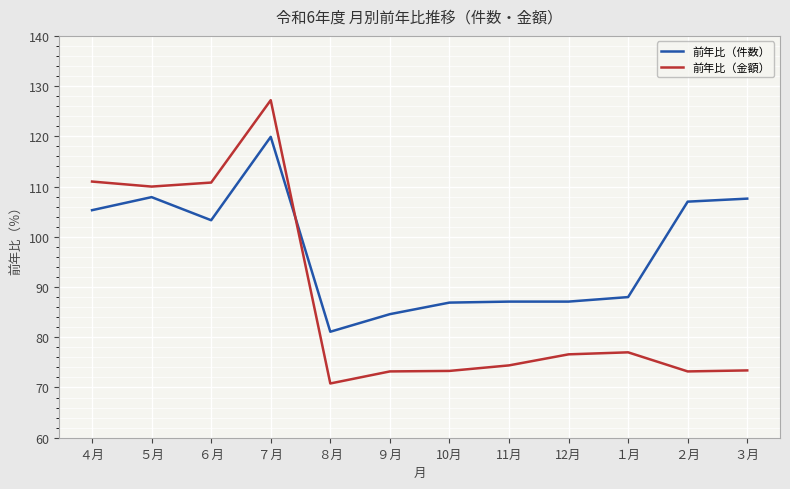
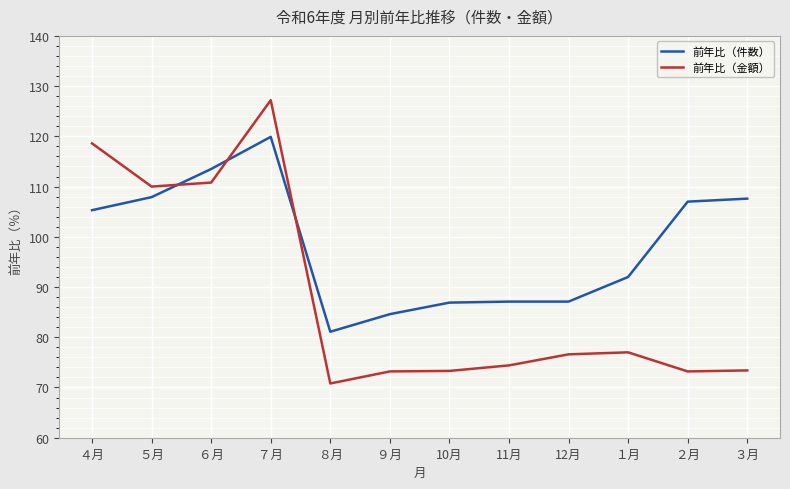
  {
    "前年比（件数）": {
      "４月": 105,
      "５月": 108,
-     "６月": 103,
+     "６月": 114,
      "７月": 120,
      "８月": 81,
      "９月": 85,
      "10月": 87,
      "11月": 87,
      "12月": 87,
-     "１月": 88,
+     "１月": 92,
      "２月": 107,
      "３月": 108
    },
    "前年比（金額）": {
-     "４月": 111,
+     "４月": 119,
      "５月": 110,
      "６月": 111,
      "７月": 127,
      "８月": 71,
      "９月": 73,
      "10月": 73,
      "11月": 74,
      "12月": 77,
      "１月": 77,
      "２月": 73,
      "３月": 73
    }
  }
